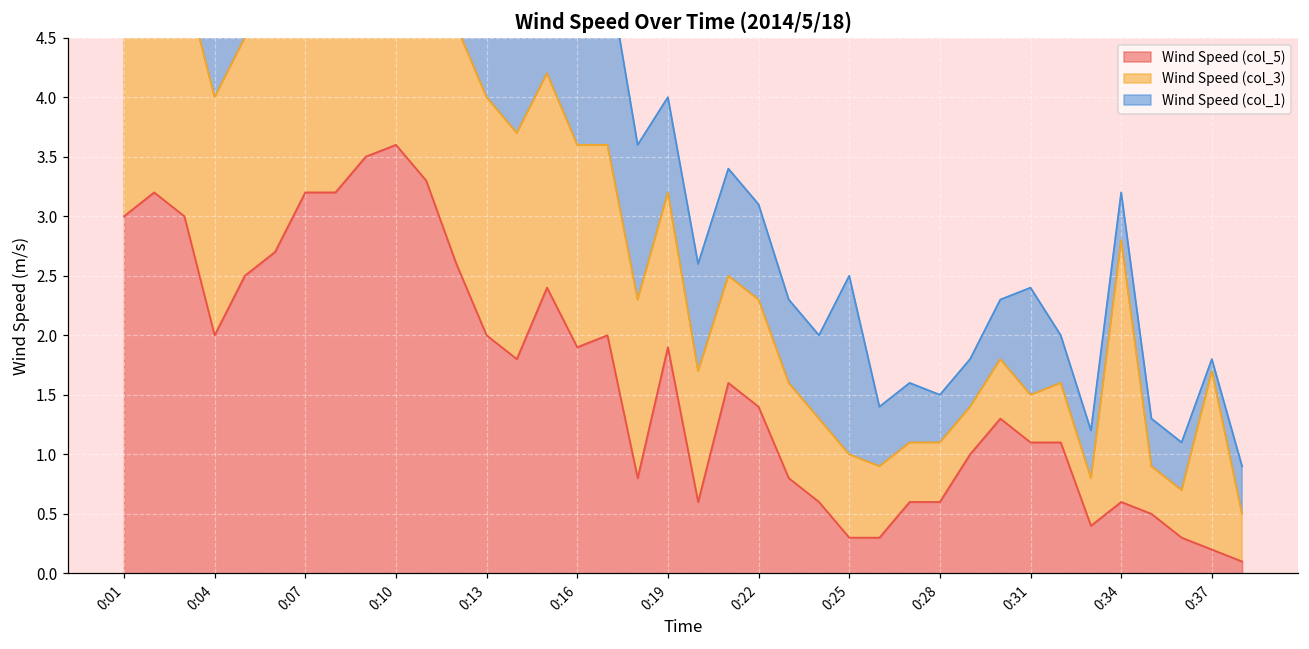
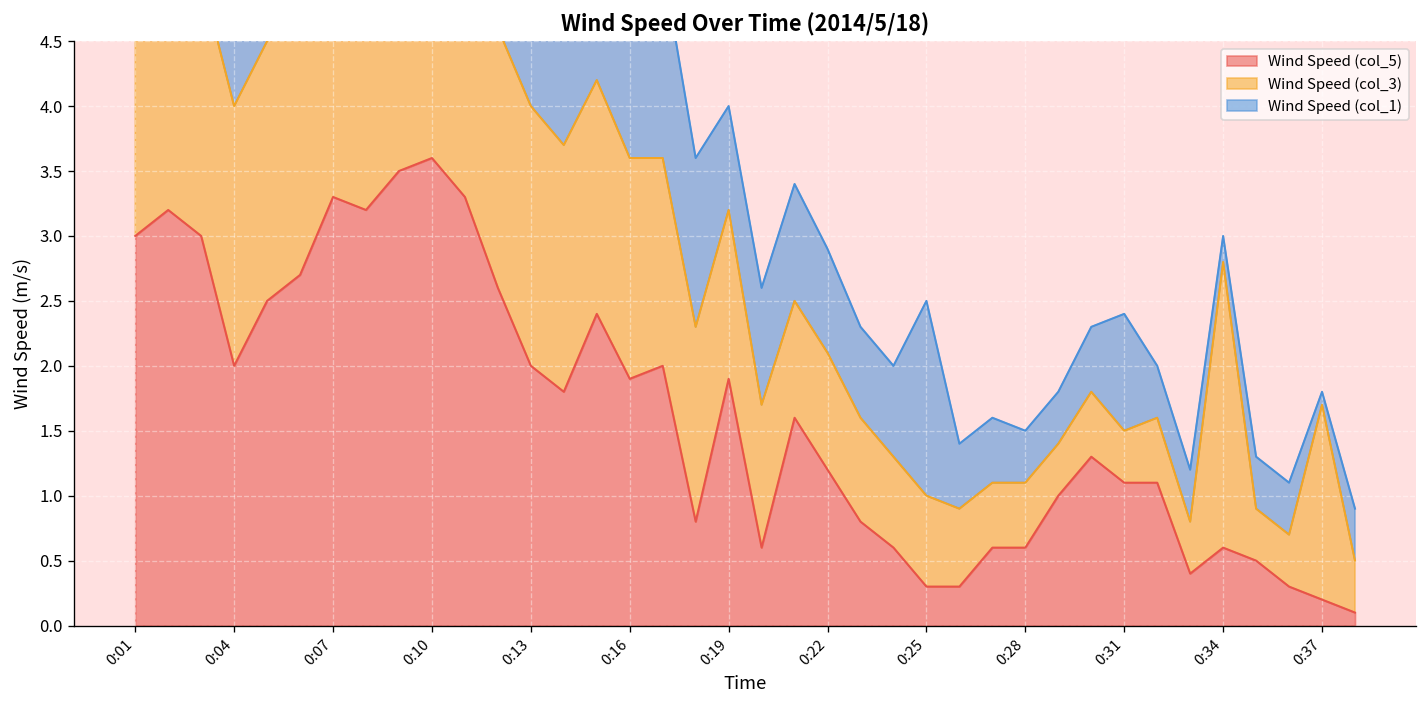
  {
    "Wind Speed (col_5)": {
      "0:01": 3.0,
      "0:04": 2.0,
-     "0:07": 3.2,
+     "0:07": 3.3,
      "0:10": 3.6,
      "0:13": 2.0,
      "0:16": 1.9,
      "0:19": 1.9,
-     "0:22": 1.4,
+     "0:22": 1.2,
      "0:25": 0.3,
      "0:28": 0.6,
      "0:31": 1.1,
      "0:34": 0.6,
      "0:37": 0.2
    },
    "Wind Speed (col_3)": {
      "0:04": 2.0,
      "0:13": 2.0,
      "0:16": 1.7,
      "0:19": 1.3,
      "0:22": 0.9,
      "0:25": 0.7,
      "0:28": 0.5,
      "0:31": 0.4,
      "0:34": 2.2,
      "0:37": 1.5
    },
    "Wind Speed (col_1)": {
      "0:19": 0.8,
      "0:22": 0.8,
      "0:25": 1.5,
      "0:28": 0.4,
      "0:31": 0.9,
-     "0:34": 0.4,
+     "0:34": 0.2,
      "0:37": 0.1
    }
  }
